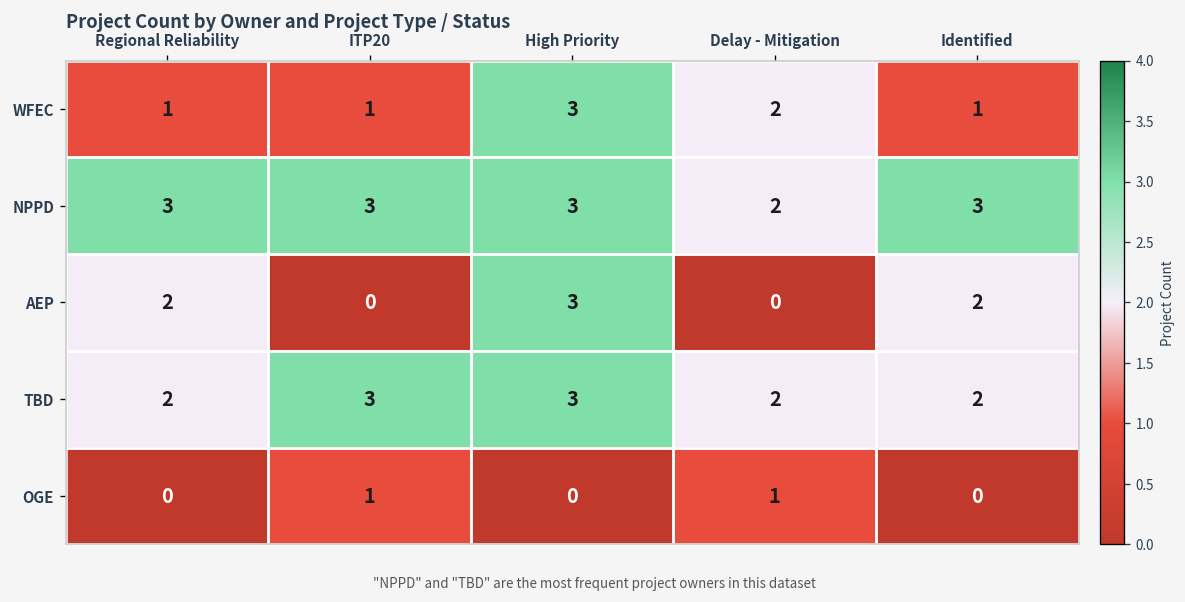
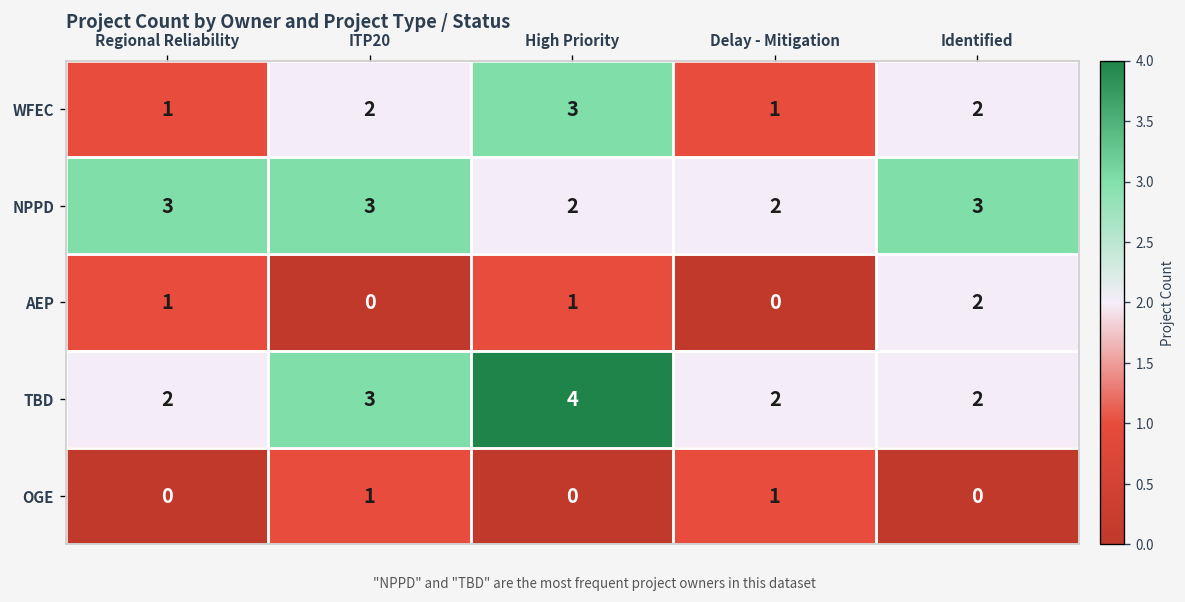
  {
    "WFEC": {
      "Regional Reliability": 1,
-     "ITP20": 1,
+     "ITP20": 2,
      "High Priority": 3,
-     "Delay - Mitigation": 2,
-     "Identified": 1
+     "Delay - Mitigation": 1,
+     "Identified": 2
    },
    "NPPD": {
      "Regional Reliability": 3,
      "ITP20": 3,
-     "High Priority": 3,
+     "High Priority": 2,
      "Delay - Mitigation": 2,
      "Identified": 3
    },
    "AEP": {
-     "Regional Reliability": 2,
+     "Regional Reliability": 1,
      "ITP20": 0,
-     "High Priority": 3,
+     "High Priority": 1,
      "Delay - Mitigation": 0,
      "Identified": 2
    },
    "TBD": {
      "Regional Reliability": 2,
      "ITP20": 3,
-     "High Priority": 3,
+     "High Priority": 4,
      "Delay - Mitigation": 2,
      "Identified": 2
    },
    "OGE": {
      "Regional Reliability": 0,
      "ITP20": 1,
      "High Priority": 0,
      "Delay - Mitigation": 1,
      "Identified": 0
    }
  }
